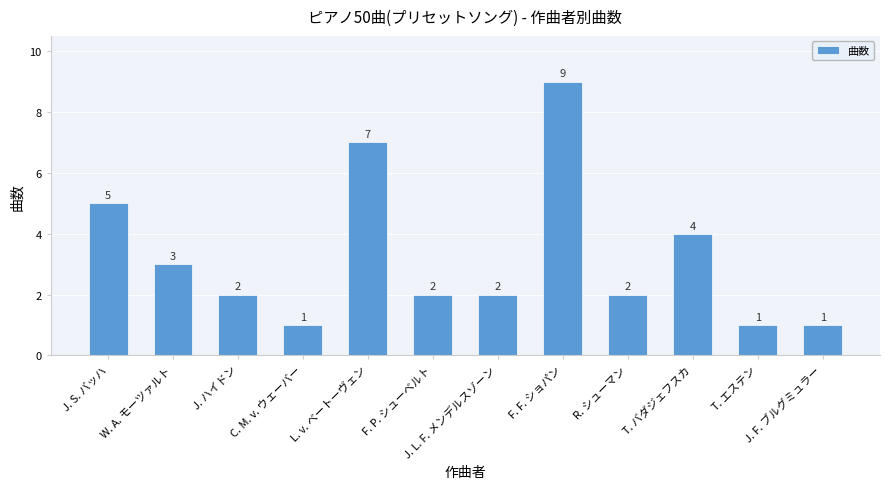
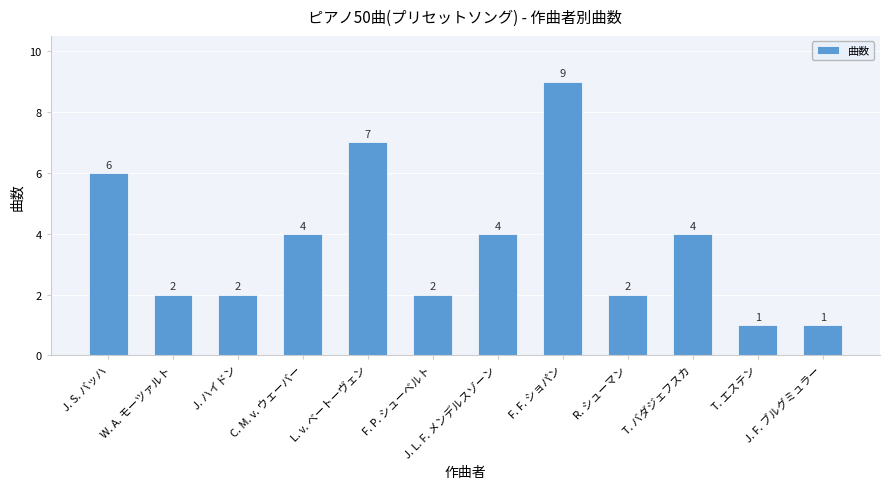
  {
-   "J. S. バッハ": 5,
-   "W. A. モーツァルト": 3,
+   "J. S. バッハ": 6,
+   "W. A. モーツァルト": 2,
    "J. ハイドン": 2,
-   "C. M. v. ウェーバー": 1,
+   "C. M. v. ウェーバー": 4,
    "L. v. ベートーヴェン": 7,
    "F. P. シューベルト": 2,
-   "J. L. F. メンデルスゾーン": 2,
+   "J. L. F. メンデルスゾーン": 4,
    "F. F. ショパン": 9,
    "R. シューマン": 2,
    "T. バダジェフスカ": 4,
    "T. エステン": 1,
    "J. F. ブルグミュラー": 1
  }
